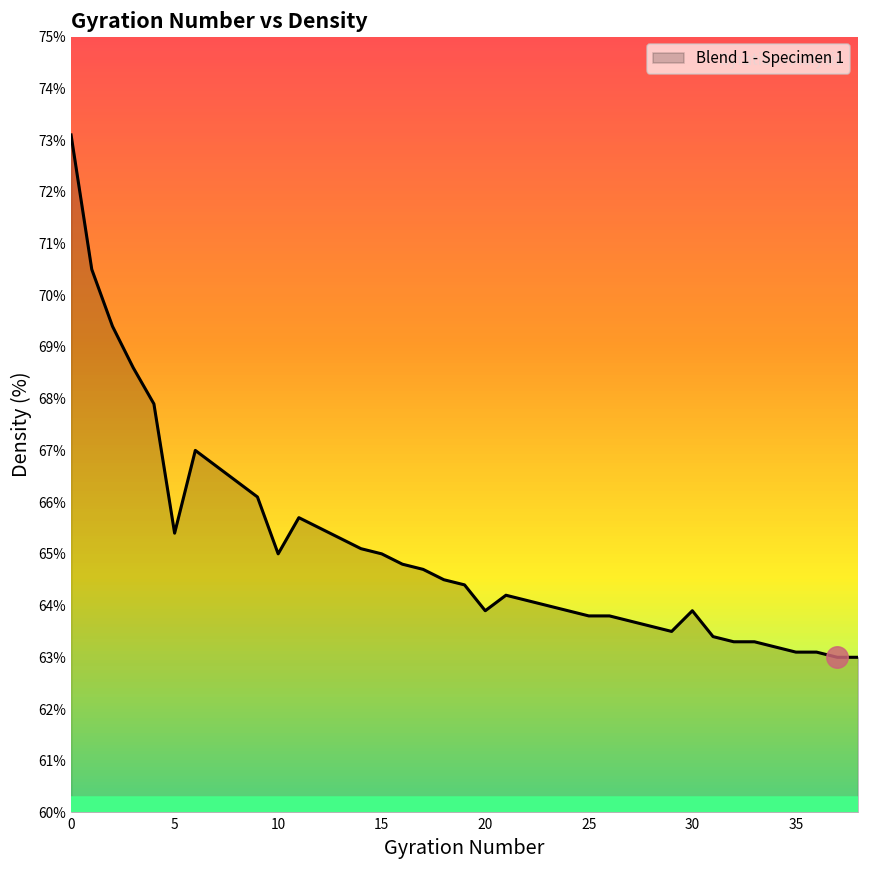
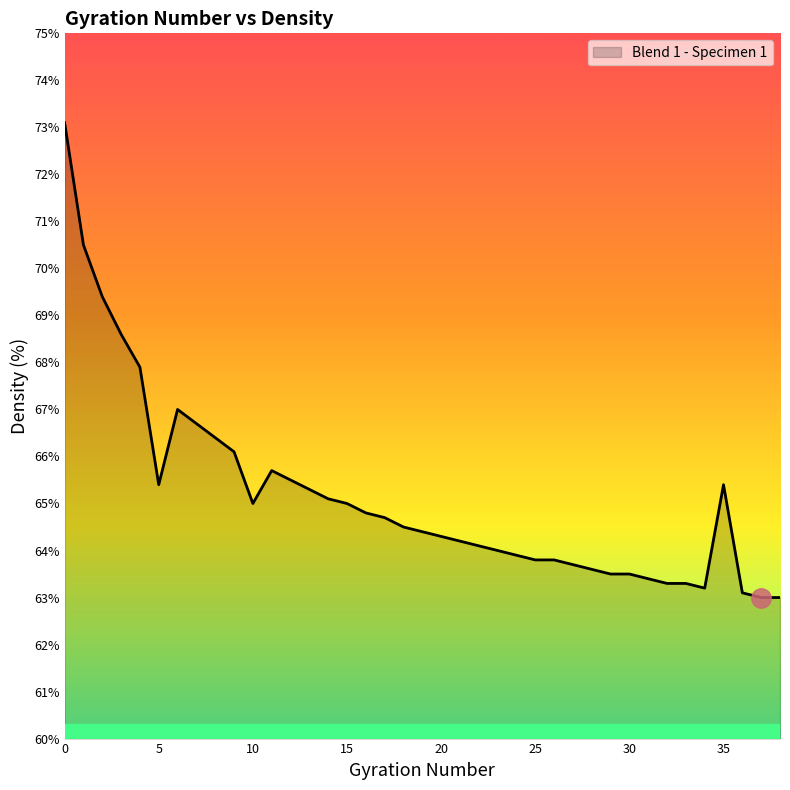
  {
    "Blend 1 - Specimen 1": {
      "0": "73.1%",
      "5": "65.4%",
      "10": "65.0%",
      "15": "65.0%",
-     "20": "63.9%",
+     "20": "64.3%",
      "25": "63.8%",
-     "30": "63.9%",
-     "35": "63.1%"
+     "30": "63.5%",
+     "35": "65.4%"
    }
  }
